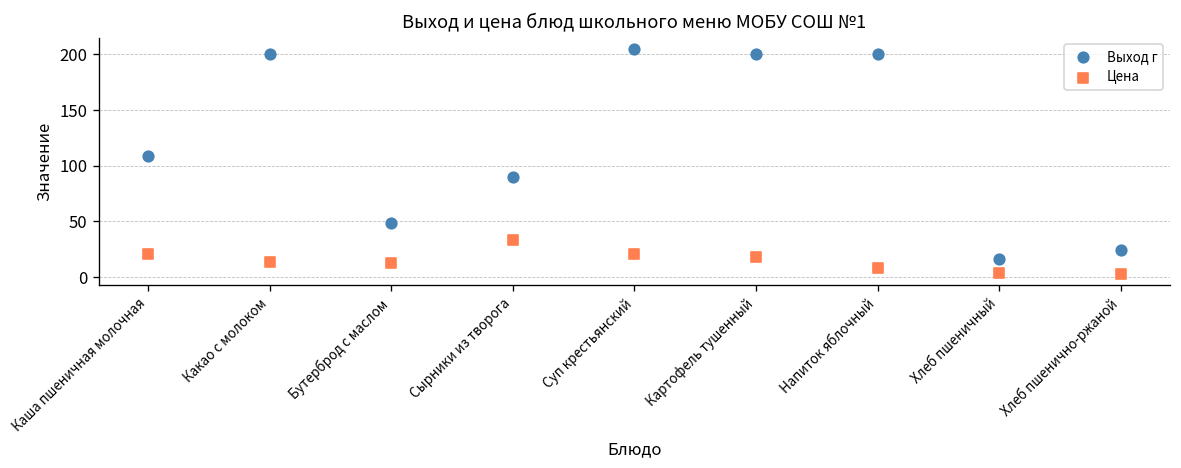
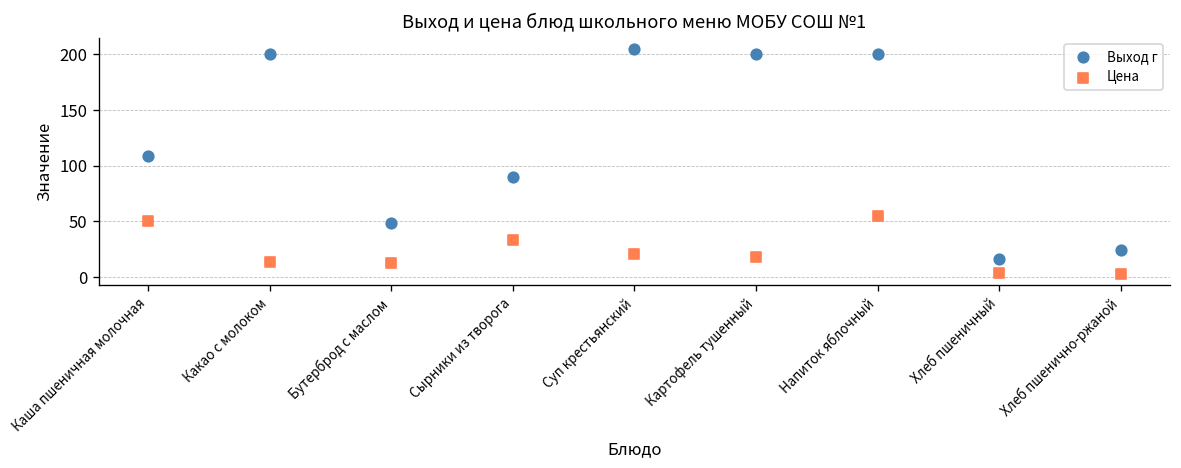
  {
    "Цена": {
-     "Каша пшеничная молочная": 20,
-     "Напиток яблочный": 10
+     "Каша пшеничная молочная": 50,
+     "Напиток яблочный": 50
    }
  }
